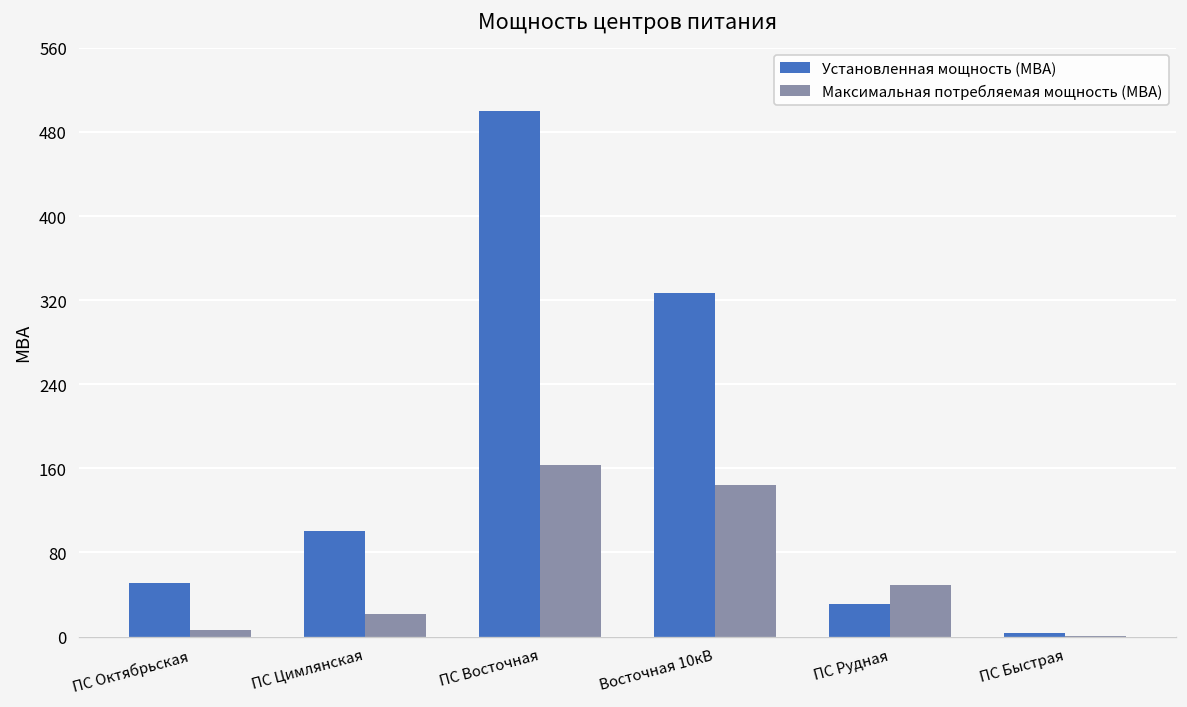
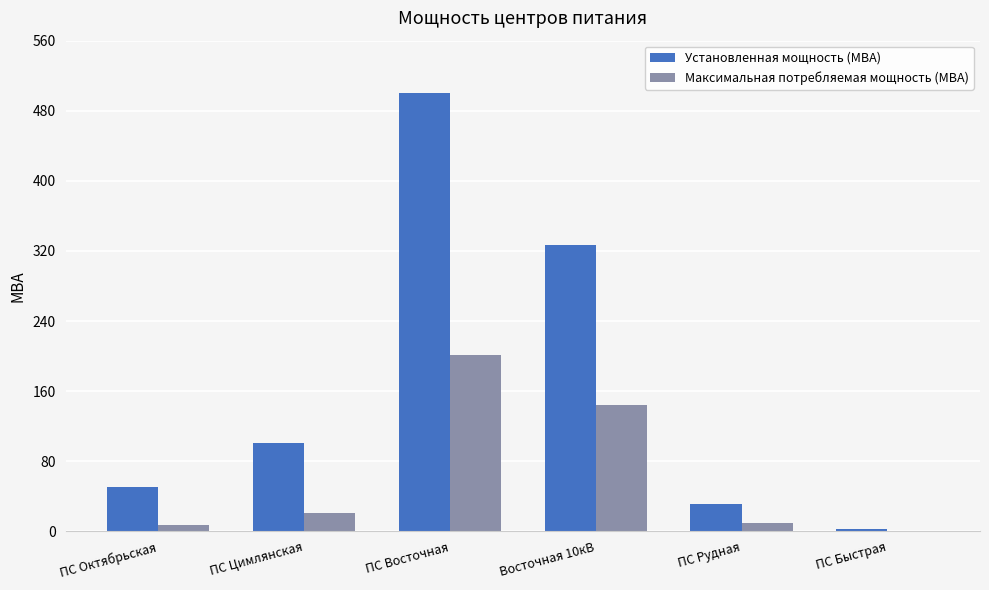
  {
    "Установленная мощность (МВА)": {
      "ПС Октябрьская": 50,
      "ПС Цимлянская": 100,
      "ПС Восточная": 500,
      "Восточная 10кВ": 330,
      "ПС Рудная": 30,
      "ПС Быстрая": 0
    },
    "Максимальная потребляемая мощность (МВА)": {
      "ПС Октябрьская": 10,
      "ПС Цимлянская": 20,
-     "ПС Восточная": 160,
+     "ПС Восточная": 200,
      "Восточная 10кВ": 140,
-     "ПС Рудная": 50
+     "ПС Рудная": 10
    }
  }
